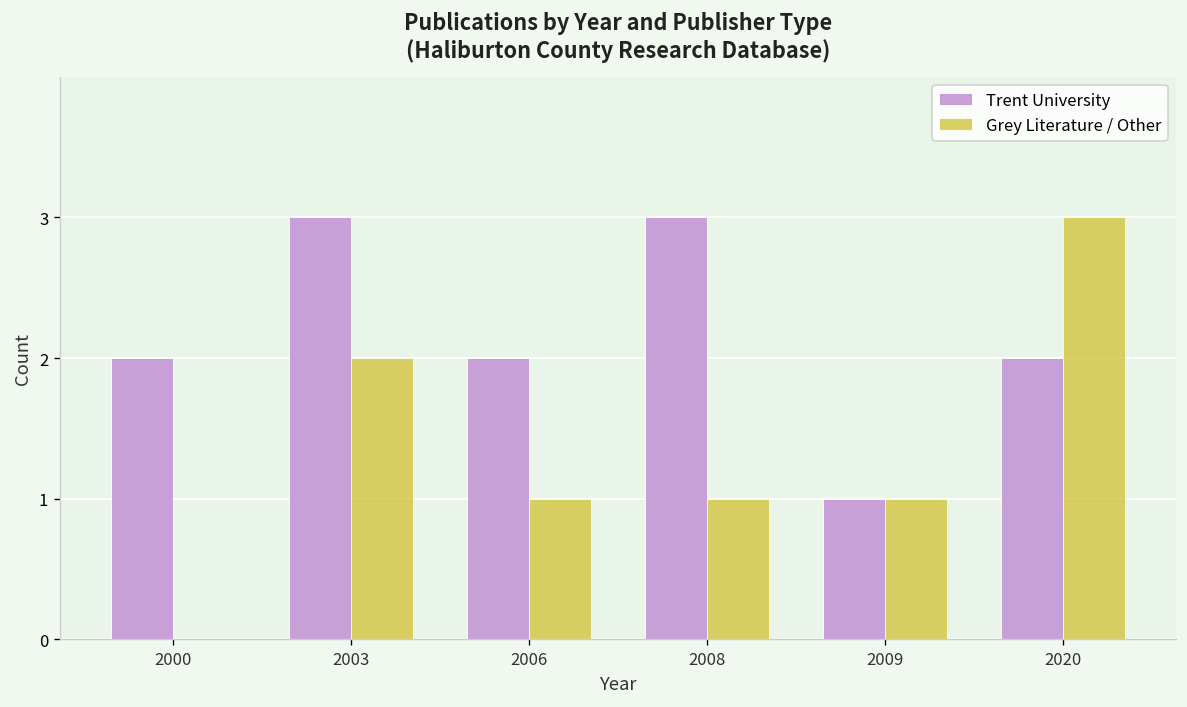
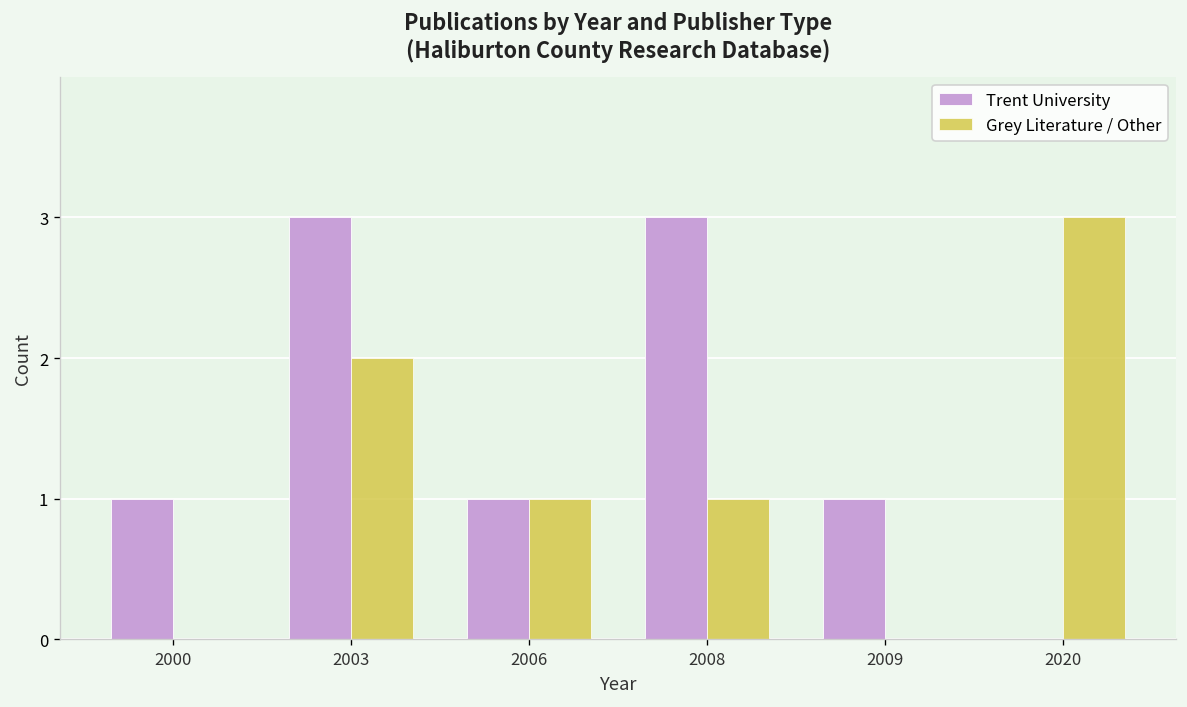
  {
    "Trent University": {
-     "2000": 2,
+     "2000": 1,
      "2003": 3,
-     "2006": 2,
+     "2006": 1,
      "2008": 3,
      "2009": 1,
-     "2020": 2
+     "2020": 0
    },
    "Grey Literature / Other": {
      "2000": 0,
      "2003": 2,
      "2006": 1,
      "2008": 1,
-     "2009": 1,
+     "2009": 0,
      "2020": 3
    }
  }
